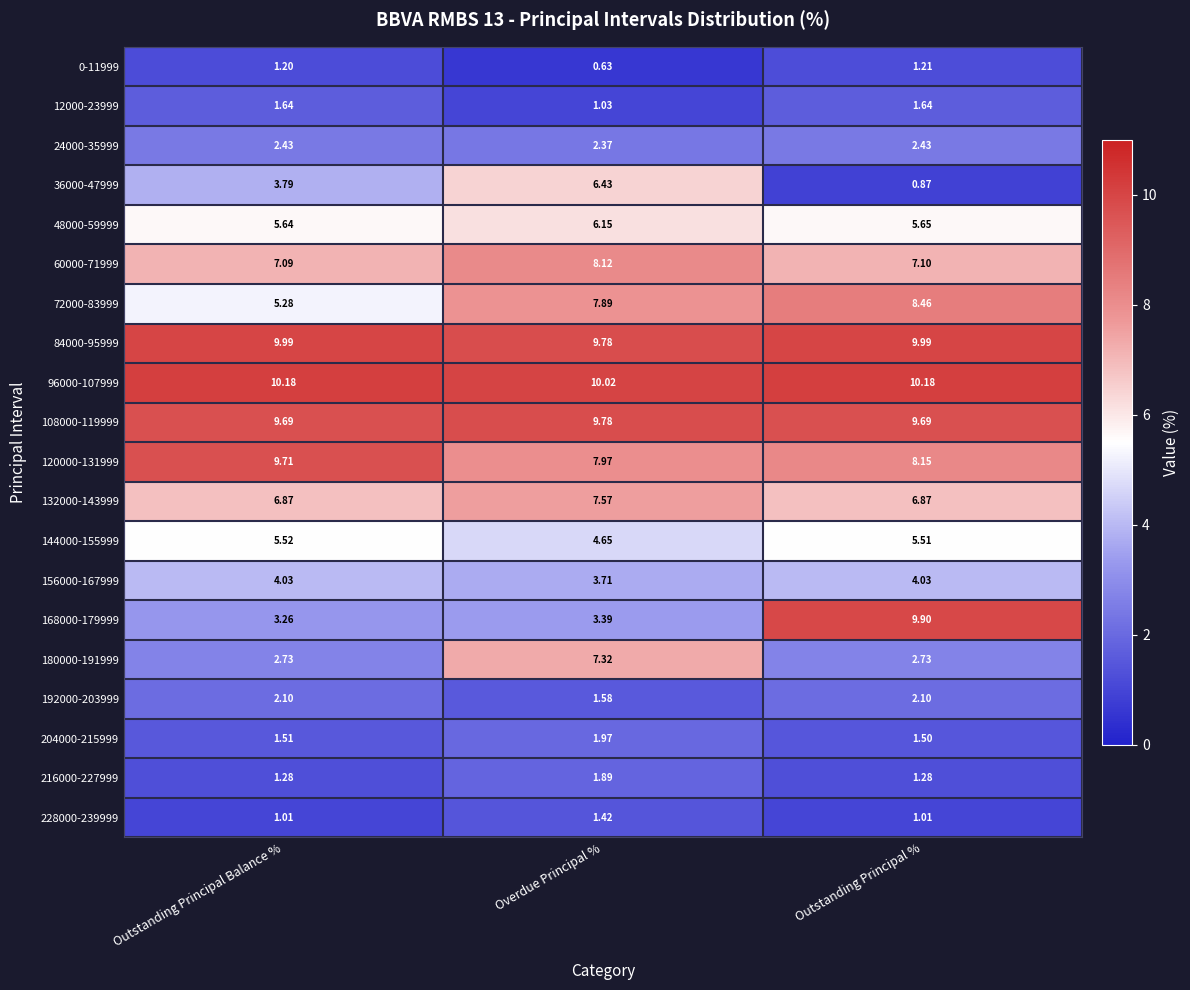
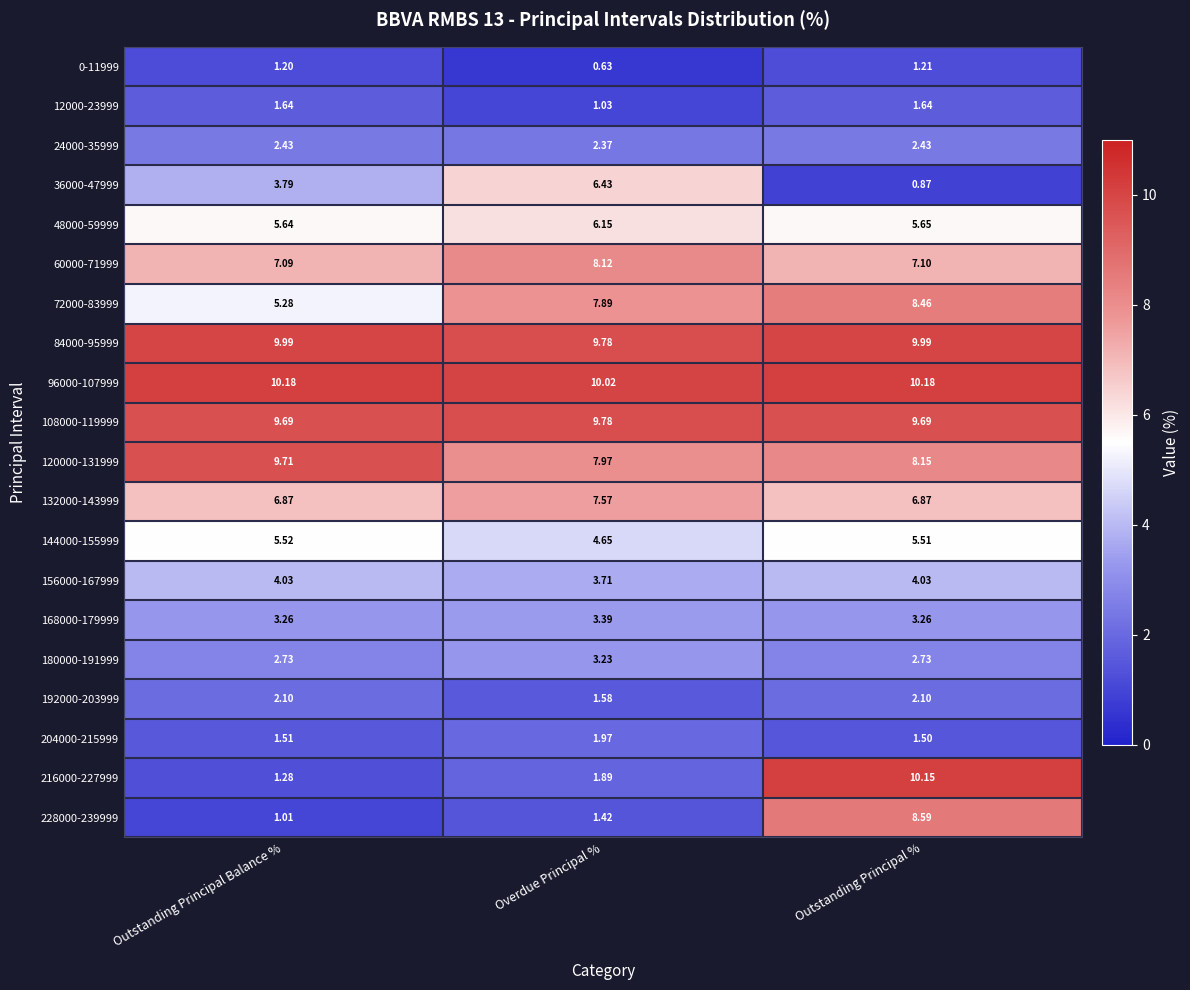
  {
    "0-11999": {
      "Outstanding Principal Balance %": 1.20,
      "Overdue Principal %": 0.63,
      "Outstanding Principal %": 1.21
    },
    "12000-23999": {
      "Outstanding Principal Balance %": 1.64,
      "Overdue Principal %": 1.03,
      "Outstanding Principal %": 1.64
    },
    "24000-35999": {
      "Outstanding Principal Balance %": 2.43,
      "Overdue Principal %": 2.37,
      "Outstanding Principal %": 2.43
    },
    "36000-47999": {
      "Outstanding Principal Balance %": 3.79,
      "Overdue Principal %": 6.43,
      "Outstanding Principal %": 0.87
    },
    "48000-59999": {
      "Outstanding Principal Balance %": 5.64,
      "Overdue Principal %": 6.15,
      "Outstanding Principal %": 5.65
    },
    "60000-71999": {
      "Outstanding Principal Balance %": 7.09,
      "Overdue Principal %": 8.12,
      "Outstanding Principal %": 7.10
    },
    "72000-83999": {
      "Outstanding Principal Balance %": 5.28,
      "Overdue Principal %": 7.89,
      "Outstanding Principal %": 8.46
    },
    "84000-95999": {
      "Outstanding Principal Balance %": 9.99,
      "Overdue Principal %": 9.78,
      "Outstanding Principal %": 9.99
    },
    "96000-107999": {
      "Outstanding Principal Balance %": 10.18,
      "Overdue Principal %": 10.02,
      "Outstanding Principal %": 10.18
    },
    "108000-119999": {
      "Outstanding Principal Balance %": 9.69,
      "Overdue Principal %": 9.78,
      "Outstanding Principal %": 9.69
    },
    "120000-131999": {
      "Outstanding Principal Balance %": 9.71,
      "Overdue Principal %": 7.97,
      "Outstanding Principal %": 8.15
    },
    "132000-143999": {
      "Outstanding Principal Balance %": 6.87,
      "Overdue Principal %": 7.57,
      "Outstanding Principal %": 6.87
    },
    "144000-155999": {
      "Outstanding Principal Balance %": 5.52,
      "Overdue Principal %": 4.65,
      "Outstanding Principal %": 5.51
    },
    "156000-167999": {
      "Outstanding Principal Balance %": 4.03,
      "Overdue Principal %": 3.71,
      "Outstanding Principal %": 4.03
    },
    "168000-179999": {
      "Outstanding Principal Balance %": 3.26,
      "Overdue Principal %": 3.39,
-     "Outstanding Principal %": 9.90
+     "Outstanding Principal %": 3.26
    },
    "180000-191999": {
      "Outstanding Principal Balance %": 2.73,
-     "Overdue Principal %": 7.32,
+     "Overdue Principal %": 3.23,
      "Outstanding Principal %": 2.73
    },
    "192000-203999": {
      "Outstanding Principal Balance %": 2.10,
      "Overdue Principal %": 1.58,
      "Outstanding Principal %": 2.10
    },
    "204000-215999": {
      "Outstanding Principal Balance %": 1.51,
      "Overdue Principal %": 1.97,
      "Outstanding Principal %": 1.50
    },
    "216000-227999": {
      "Outstanding Principal Balance %": 1.28,
      "Overdue Principal %": 1.89,
-     "Outstanding Principal %": 1.28
+     "Outstanding Principal %": 10.15
    },
    "228000-239999": {
      "Outstanding Principal Balance %": 1.01,
      "Overdue Principal %": 1.42,
-     "Outstanding Principal %": 1.01
+     "Outstanding Principal %": 8.59
    }
  }
